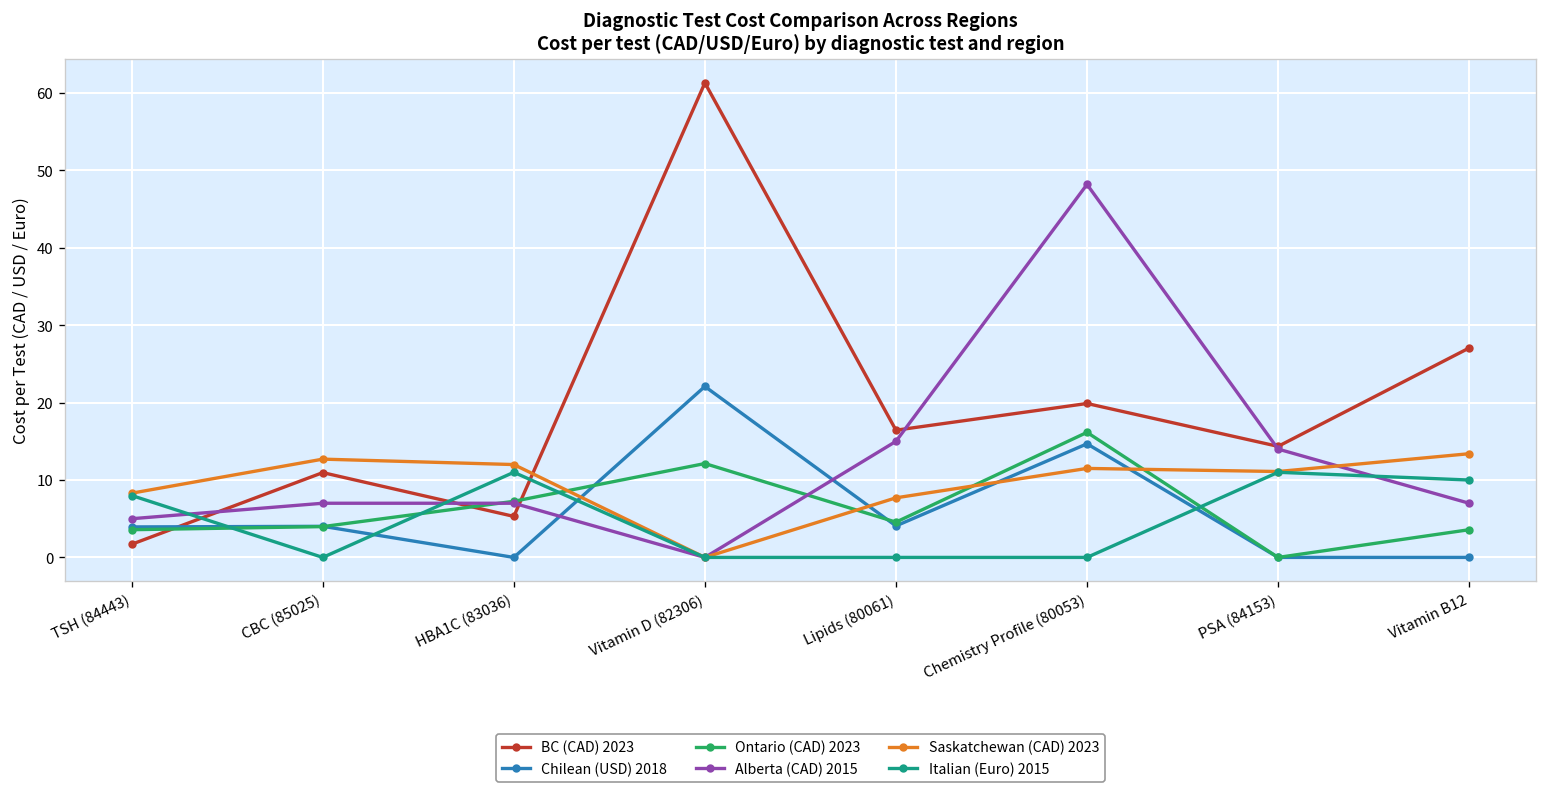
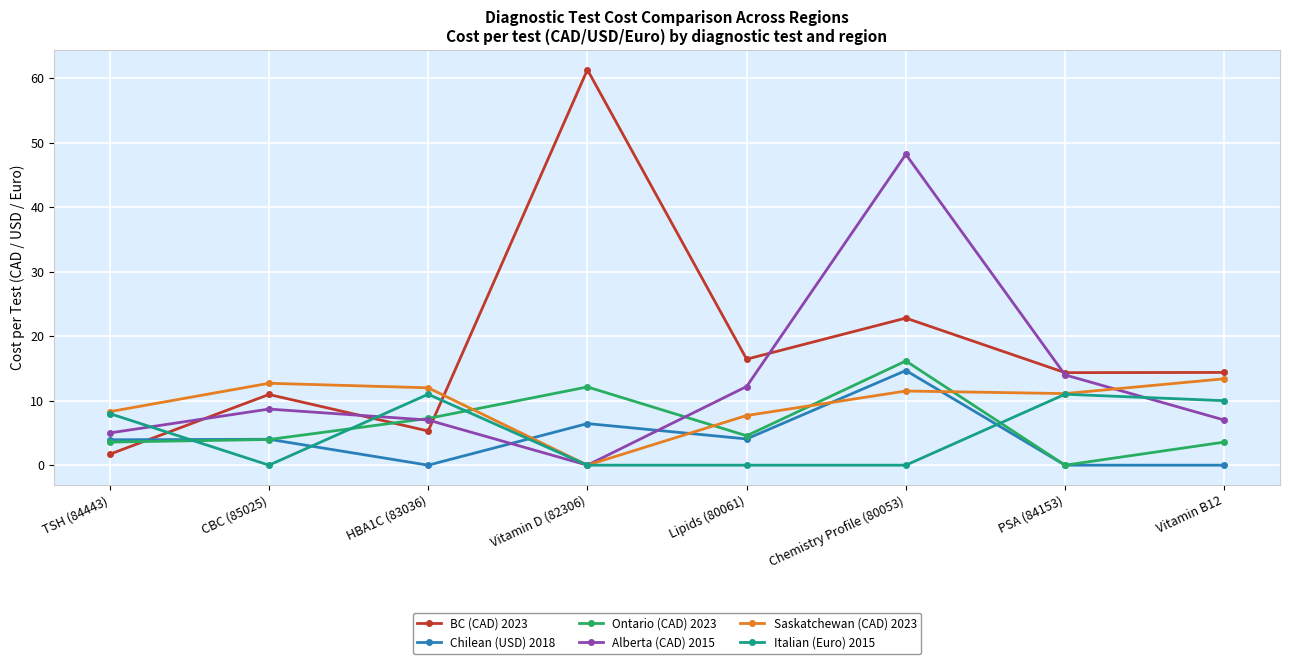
  {
    "BC (CAD) 2023": {
      "TSH (84443)": 2,
      "CBC (85025)": 11,
      "HBA1C (83036)": 5,
      "Vitamin D (82306)": 61,
      "Lipids (80061)": 16,
-     "Chemistry Profile (80053)": 20,
-     "Vitamin B12": 27
+     "Chemistry Profile (80053)": 23,
+     "Vitamin B12": 14
    },
    "Chilean (USD) 2018": {
      "HBA1C (83036)": 0,
-     "Vitamin D (82306)": 22,
+     "Vitamin D (82306)": 6,
      "Lipids (80061)": 4,
      "Chemistry Profile (80053)": 15,
      "Vitamin B12": 0
    },
    "Alberta (CAD) 2015": {
      "TSH (84443)": 5,
-     "CBC (85025)": 7,
-     "Lipids (80061)": 15,
+     "CBC (85025)": 9,
+     "Lipids (80061)": 12,
      "Chemistry Profile (80053)": 48,
      "Vitamin B12": 7
    },
    "Saskatchewan (CAD) 2023": {
      "CBC (85025)": 13,
      "HBA1C (83036)": 12,
      "Lipids (80061)": 8,
      "Chemistry Profile (80053)": 12,
      "Vitamin B12": 13
    }
  }
